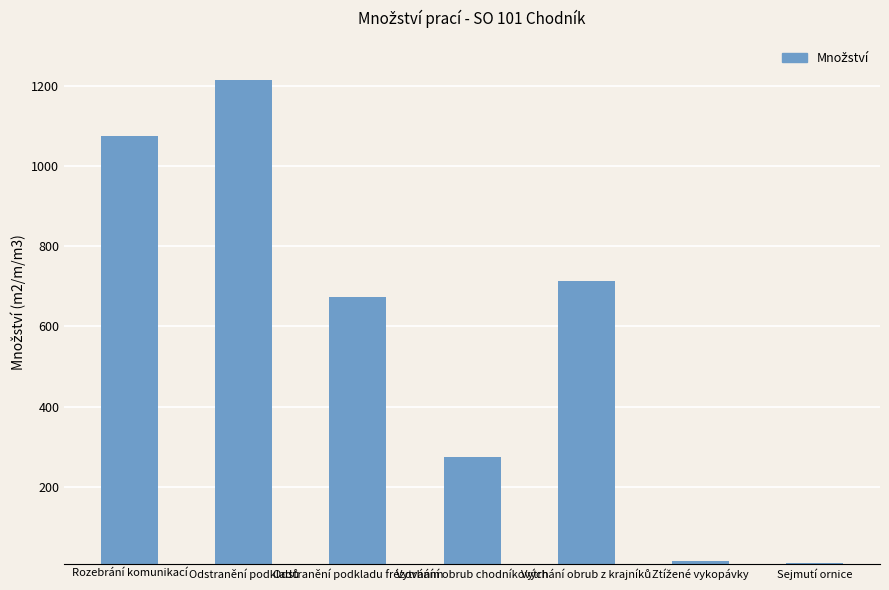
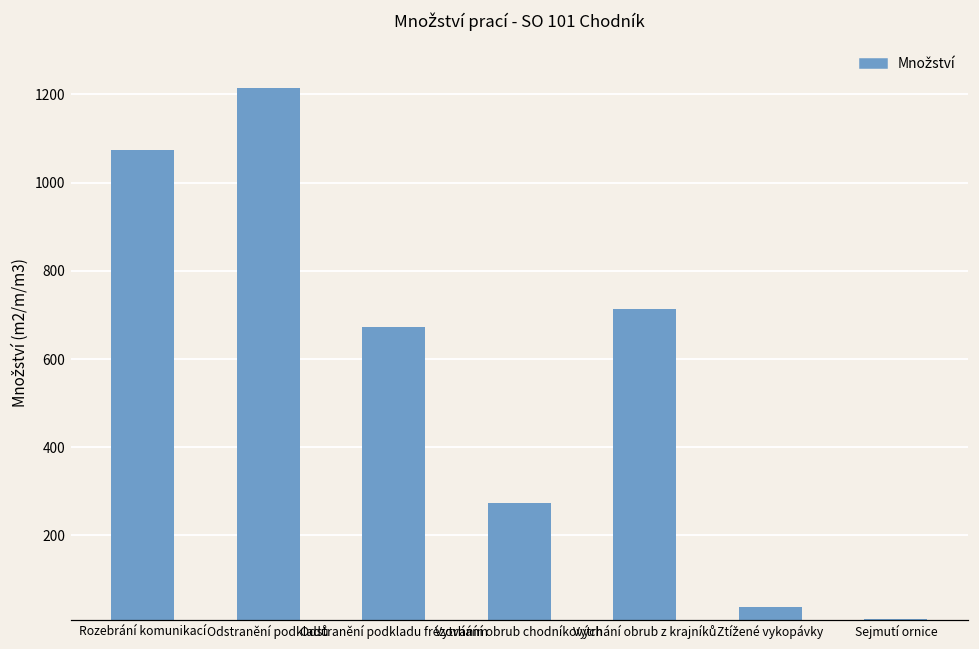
  {
    "Rozebrání komunikací": 1070,
-   "Ztížené vykopávky": 10,
+   "Ztížené vykopávky": 40,
    "Sejmutí ornice": 10
  }
